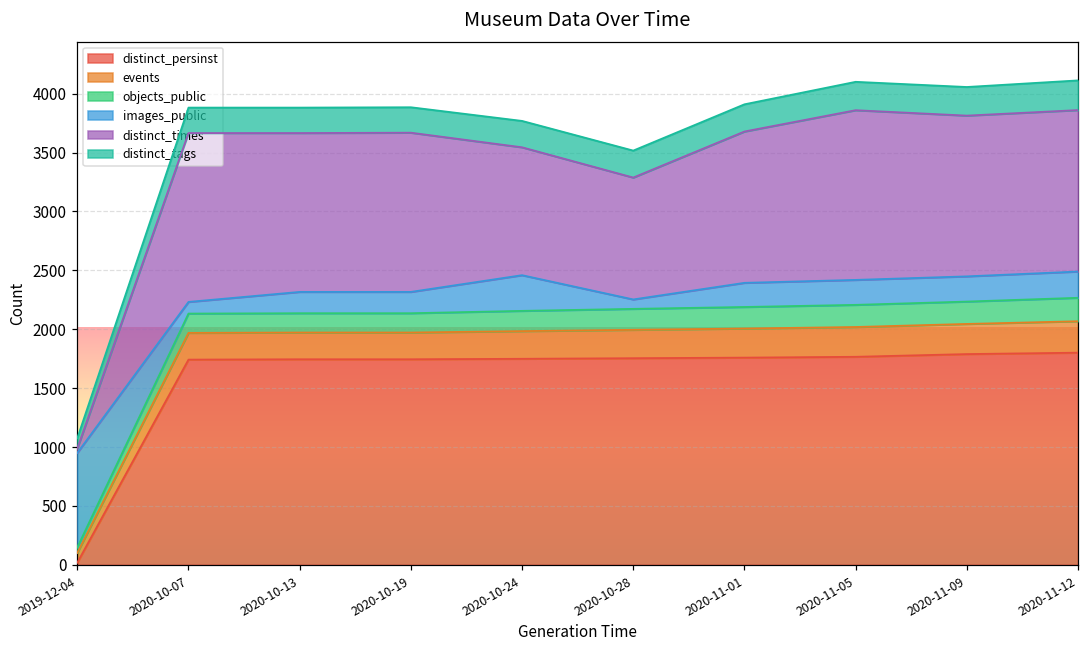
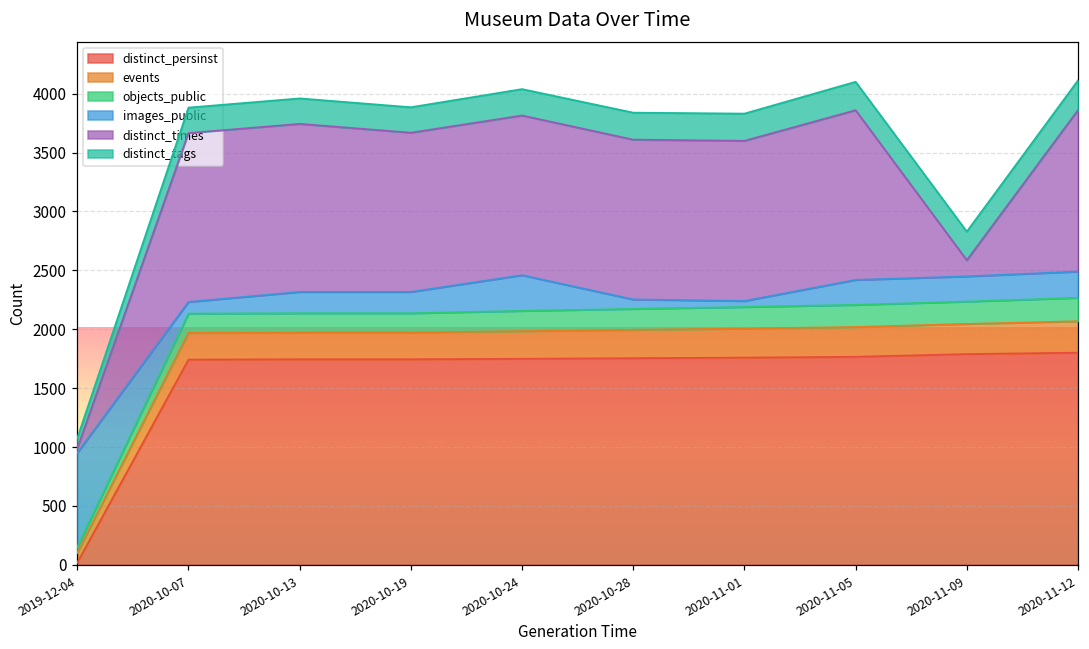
  {
    "images_public": {
      "2019-12-04": 800,
      "2020-10-07": 100,
      "2020-10-13": 180,
      "2020-10-19": 180,
      "2020-10-24": 300,
      "2020-10-28": 80,
-     "2020-11-01": 210,
+     "2020-11-01": 50,
      "2020-11-05": 210,
      "2020-11-09": 210,
      "2020-11-12": 220
    },
    "distinct_times": {
      "2019-12-04": 40,
-     "2020-10-13": 1350,
+     "2020-10-13": 1430,
      "2020-10-19": 1350,
-     "2020-10-24": 1090,
-     "2020-10-28": 1040,
-     "2020-11-01": 1290,
+     "2020-10-24": 1360,
+     "2020-10-28": 1360,
+     "2020-11-01": 1360,
      "2020-11-05": 1440,
-     "2020-11-09": 1370,
+     "2020-11-09": 140,
      "2020-11-12": 1370
    }
  }
